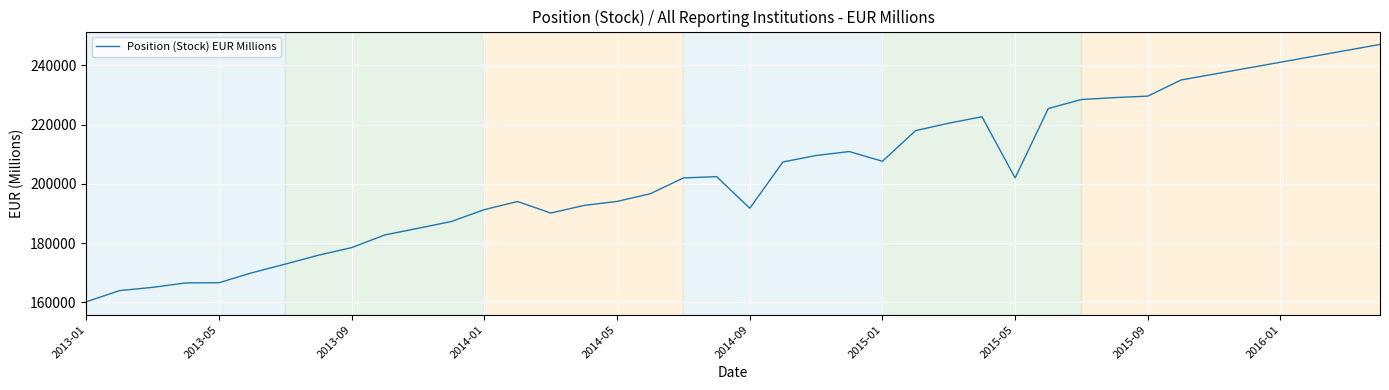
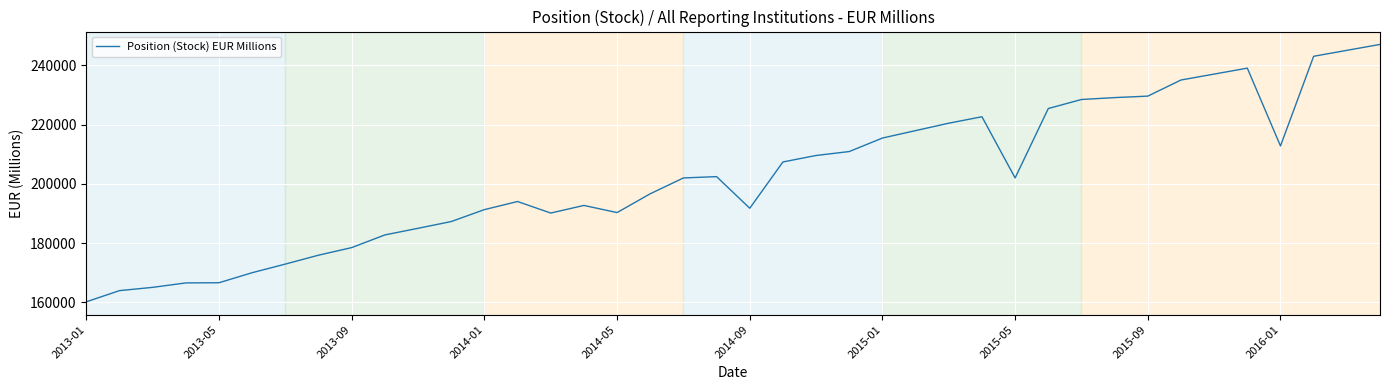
  {
    "2013-01": 160000,
    "2013-05": 167000,
    "2013-09": 178000,
    "2014-01": 191000,
-   "2014-05": 194000,
+   "2014-05": 190000,
    "2014-09": 192000,
-   "2015-01": 208000,
+   "2015-01": 215000,
    "2015-05": 202000,
    "2015-09": 230000,
-   "2016-01": 241000
+   "2016-01": 213000
  }
